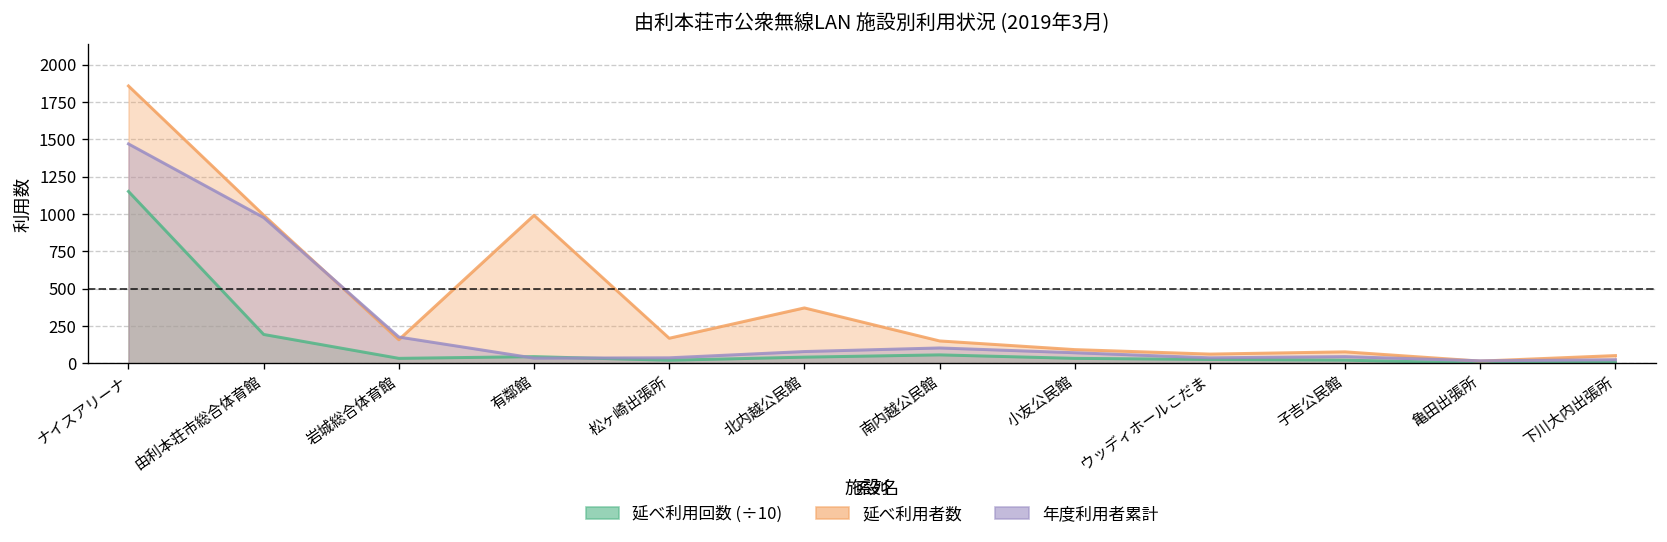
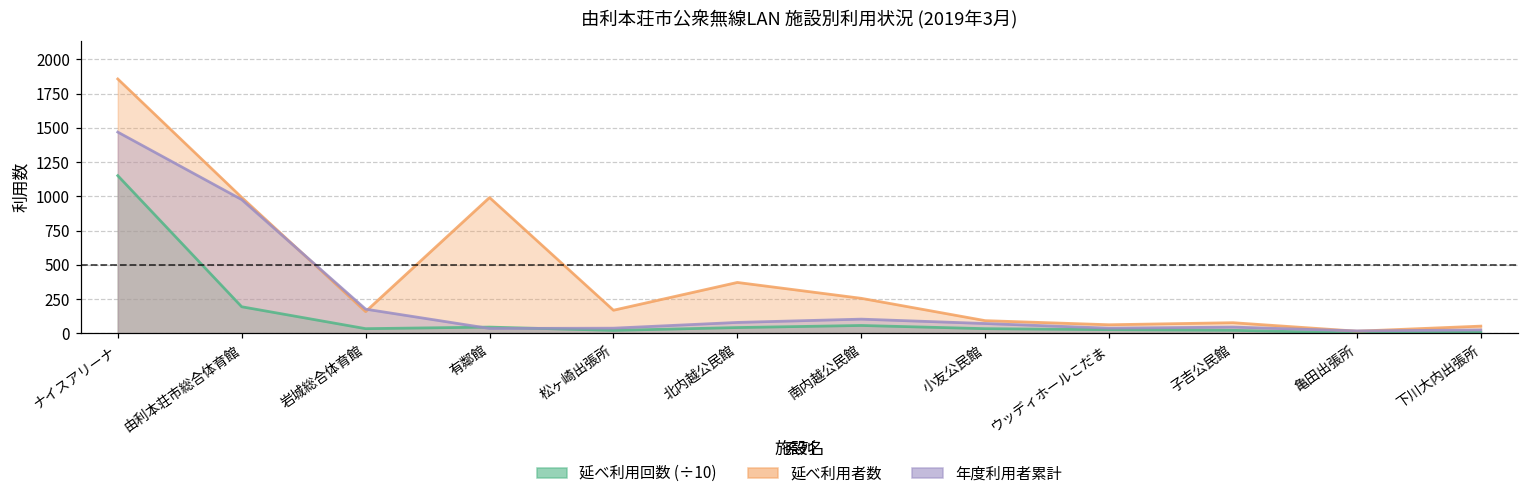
  {
    "延べ利用者数": {
      "ナイスアリーナ": 1860,
      "有鄰館": 990,
      "松ヶ崎出張所": 170,
      "北内越公民館": 370,
-     "南内越公民館": 150,
+     "南内越公民館": 260,
      "小友公民館": 90,
      "ウッディホールこだま": 60,
      "子吉公民館": 80,
      "下川大内出張所": 50
    }
  }
